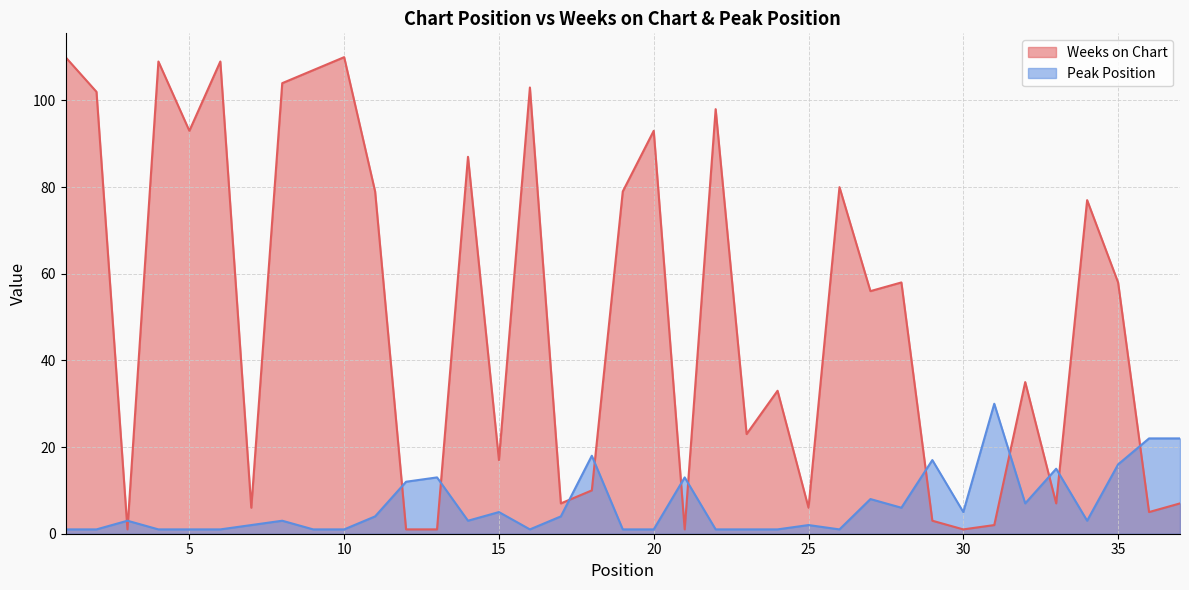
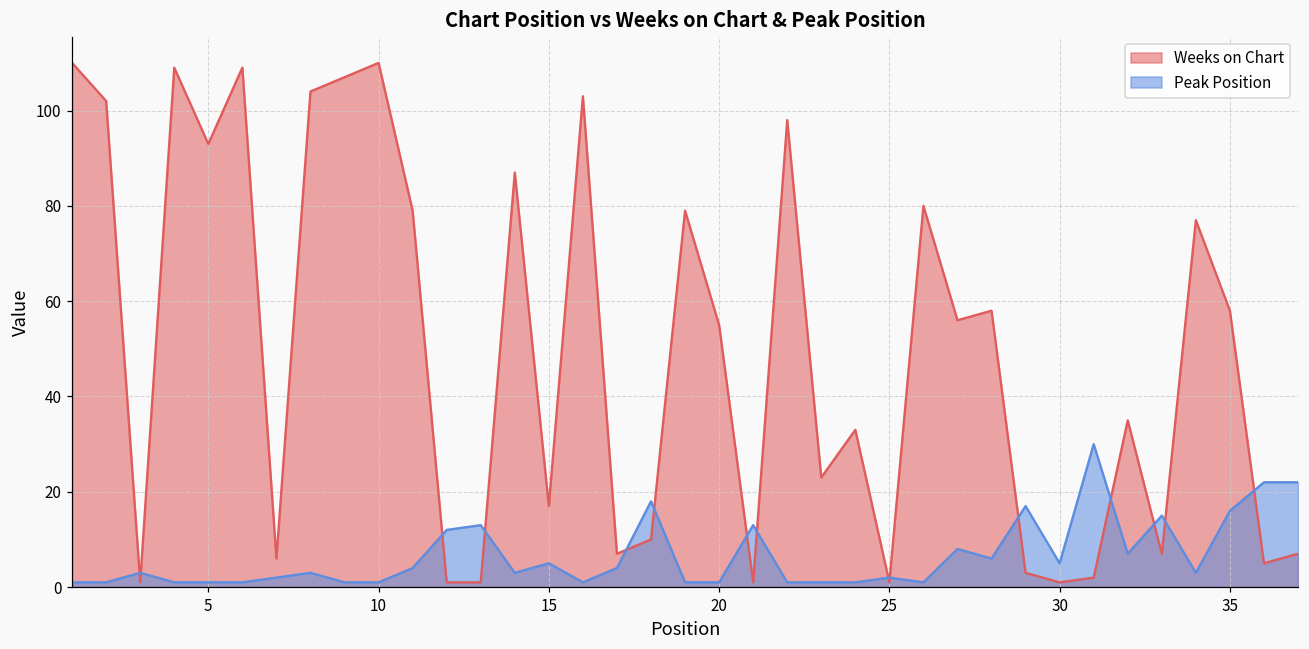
  {
    "Weeks on Chart": {
      "5": 93,
      "10": 110,
      "15": 17,
-     "20": 93,
-     "25": 6,
+     "20": 55,
+     "25": 1,
      "30": 1,
      "35": 58
    },
    "Peak Position": {
      "5": 1,
      "10": 1,
      "15": 5,
      "20": 1,
      "25": 2,
      "30": 5,
      "35": 16
    }
  }
